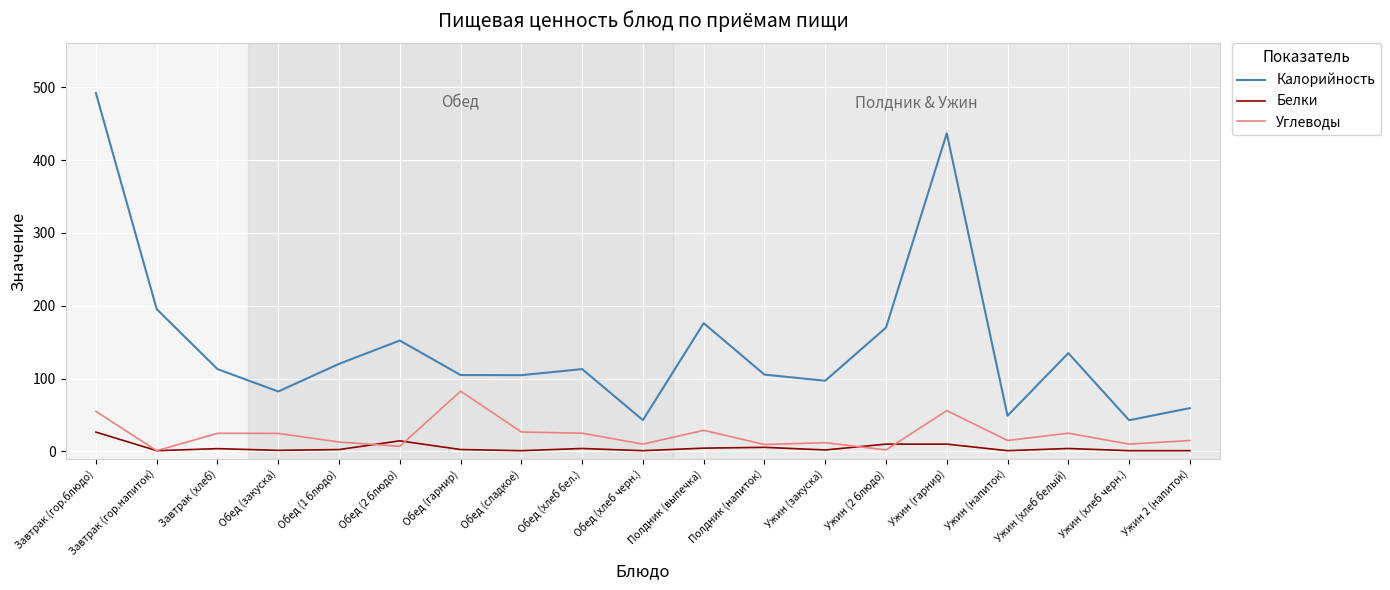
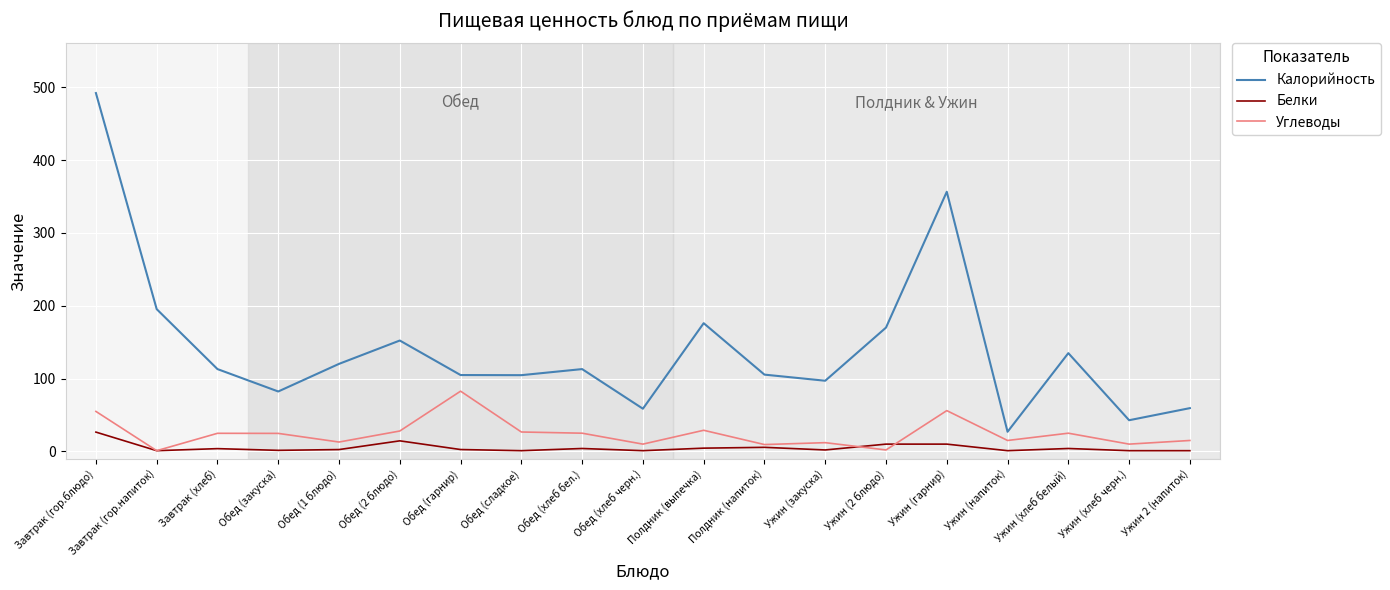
  {
    "Калорийность": {
      "Завтрак (гор.блюдо)": 490,
      "Завтрак (гор.напиток)": 200,
      "Завтрак (хлеб)": 110,
      "Обед (закуска)": 80,
      "Обед (1 блюдо)": 120,
      "Обед (2 блюдо)": 150,
      "Обед (гарнир)": 100,
      "Обед (сладкое)": 100,
      "Обед (хлеб бел.)": 110,
-     "Обед (хлеб черн.)": 40,
+     "Обед (хлеб черн.)": 60,
      "Полдник (выпечка)": 180,
      "Полдник (напиток)": 110,
      "Ужин (закуска)": 100,
      "Ужин (2 блюдо)": 170,
-     "Ужин (гарнир)": 440,
-     "Ужин (напиток)": 50,
+     "Ужин (гарнир)": 360,
+     "Ужин (напиток)": 30,
      "Ужин (хлеб белый)": 130,
      "Ужин (хлеб черн.)": 40,
      "Ужин 2 (напиток)": 60
    },
    "Белки": {
      "Завтрак (гор.блюдо)": 30,
      "Завтрак (хлеб)": 0,
      "Обед (закуска)": 0,
      "Обед (1 блюдо)": 0,
      "Обед (2 блюдо)": 10,
      "Обед (гарнир)": 0,
      "Обед (сладкое)": 0,
      "Обед (хлеб бел.)": 0,
      "Обед (хлеб черн.)": 0,
      "Полдник (выпечка)": 0,
      "Полдник (напиток)": 10,
      "Ужин (закуска)": 0,
      "Ужин (2 блюдо)": 10,
      "Ужин (гарнир)": 10,
      "Ужин (напиток)": 0,
      "Ужин (хлеб белый)": 0,
      "Ужин (хлеб черн.)": 0,
      "Ужин 2 (напиток)": 0
    },
    "Углеводы": {
      "Завтрак (гор.блюдо)": 50,
      "Завтрак (хлеб)": 20,
      "Обед (закуска)": 20,
      "Обед (1 блюдо)": 10,
-     "Обед (2 блюдо)": 10,
+     "Обед (2 блюдо)": 30,
      "Обед (гарнир)": 80,
      "Обед (сладкое)": 30,
      "Обед (хлеб бел.)": 30,
      "Обед (хлеб черн.)": 10,
      "Полдник (выпечка)": 30,
      "Полдник (напиток)": 10,
      "Ужин (закуска)": 10,
      "Ужин (2 блюдо)": 0,
      "Ужин (гарнир)": 60,
      "Ужин (напиток)": 20,
      "Ужин (хлеб белый)": 30,
      "Ужин (хлеб черн.)": 10,
      "Ужин 2 (напиток)": 20
    }
  }
